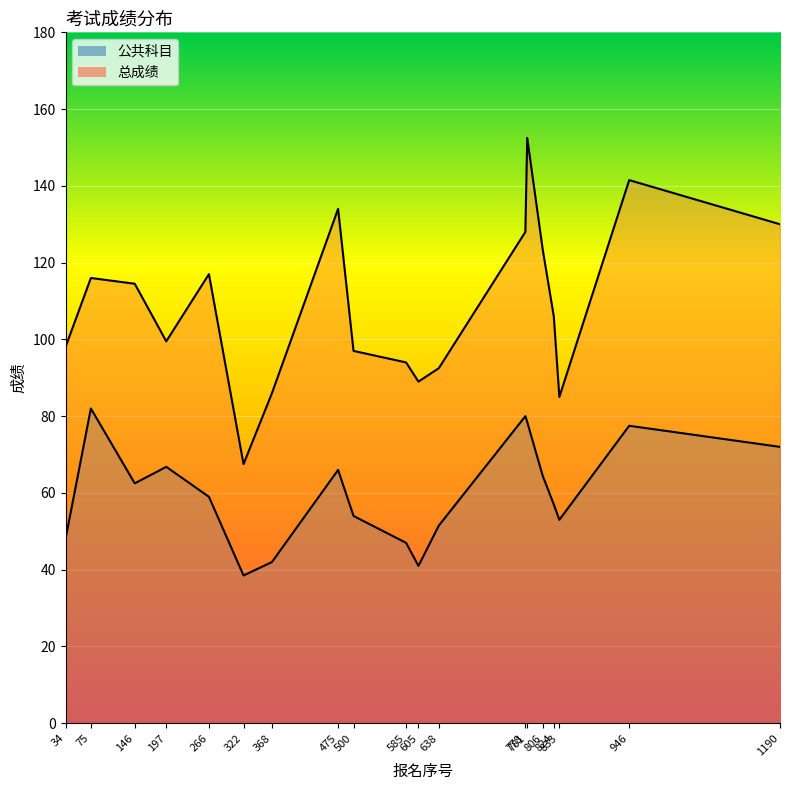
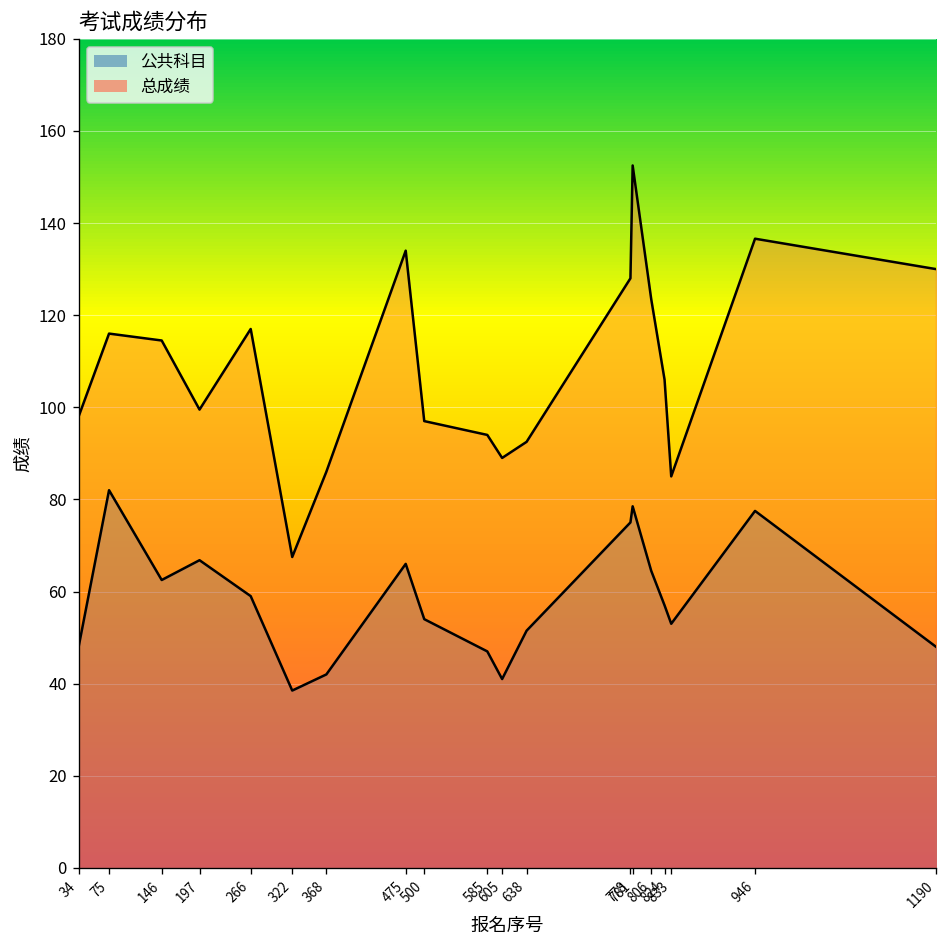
  {
    "公共科目": {
      "34": 48,
      "75": 82,
      "146": 63,
      "197": 67,
      "266": 59,
      "322": 39,
      "368": 42,
      "475": 66,
      "500": 54,
      "585": 47,
      "605": 41,
      "638": 52,
-     "778": 80,
+     "778": 75,
      "781": 79,
      "806": 65,
      "824": 57,
      "833": 53,
      "946": 78,
-     "1190": 72
+     "1190": 48
    },
    "总成绩": {
      "34": 98,
      "75": 116,
      "146": 115,
      "197": 100,
      "266": 117,
      "322": 68,
      "368": 86,
      "475": 134,
      "500": 97,
      "585": 94,
      "605": 89,
      "638": 93,
      "778": 128,
      "781": 153,
      "806": 124,
      "824": 106,
      "833": 85,
-     "946": 142,
+     "946": 137,
      "1190": 130
    }
  }
